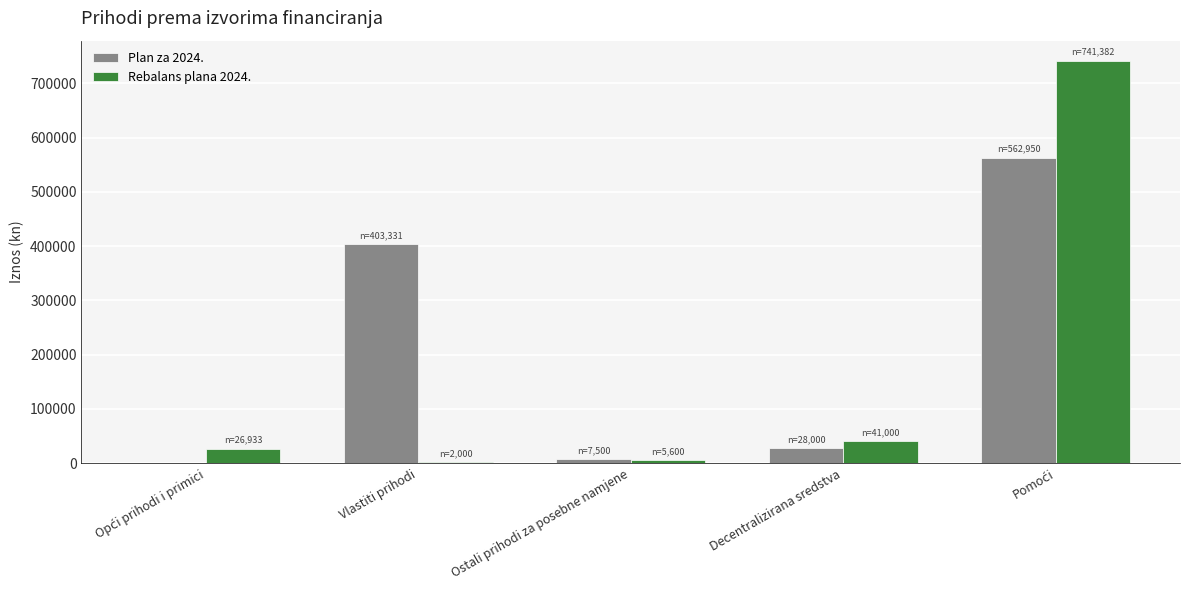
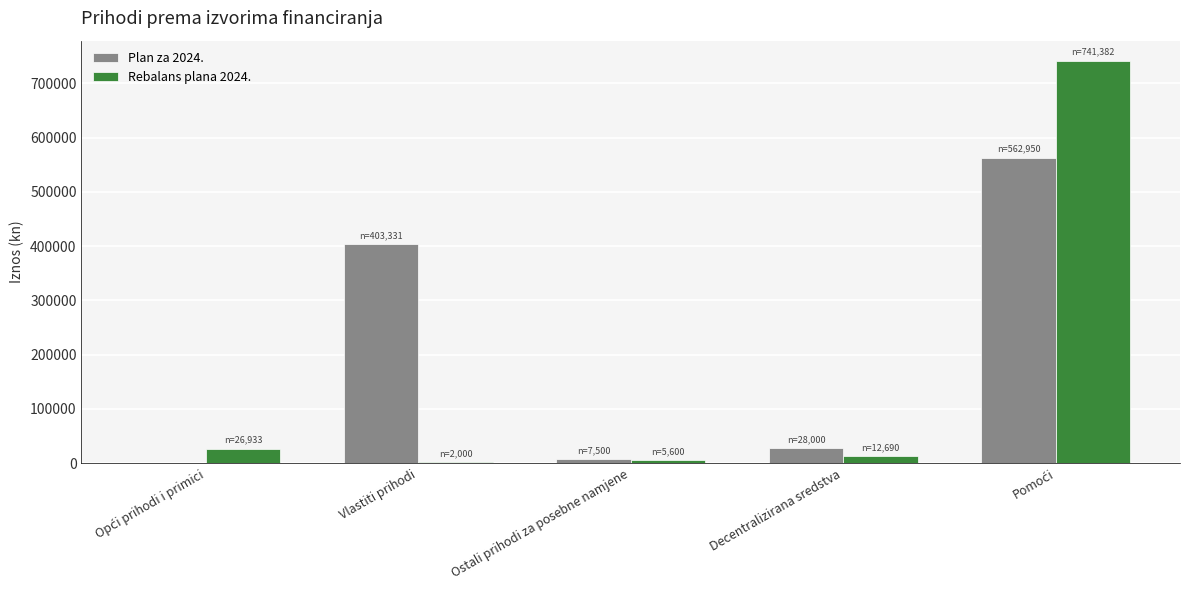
  {
    "Plan za 2024.": {
      "Vlastiti prihodi": "403,331",
      "Ostali prihodi za posebne namjene": "7,500",
      "Decentralizirana sredstva": "28,000",
      "Pomoći": "562,950"
    },
    "Rebalans plana 2024.": {
      "Opći prihodi i primici": "26,933",
      "Vlastiti prihodi": "2,000",
      "Ostali prihodi za posebne namjene": "5,600",
-     "Decentralizirana sredstva": "41,000",
+     "Decentralizirana sredstva": "12,690",
      "Pomoći": "741,382"
    }
  }
